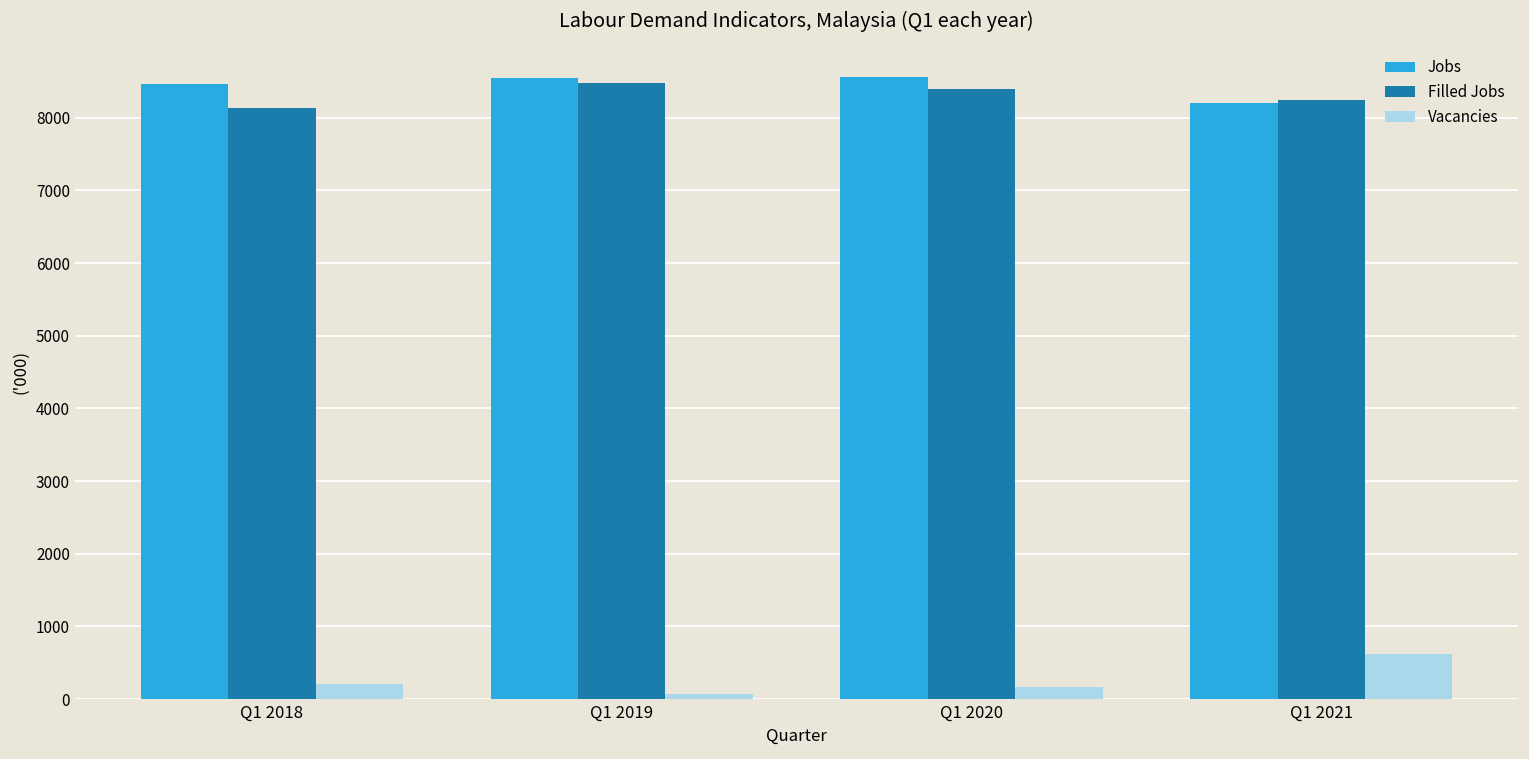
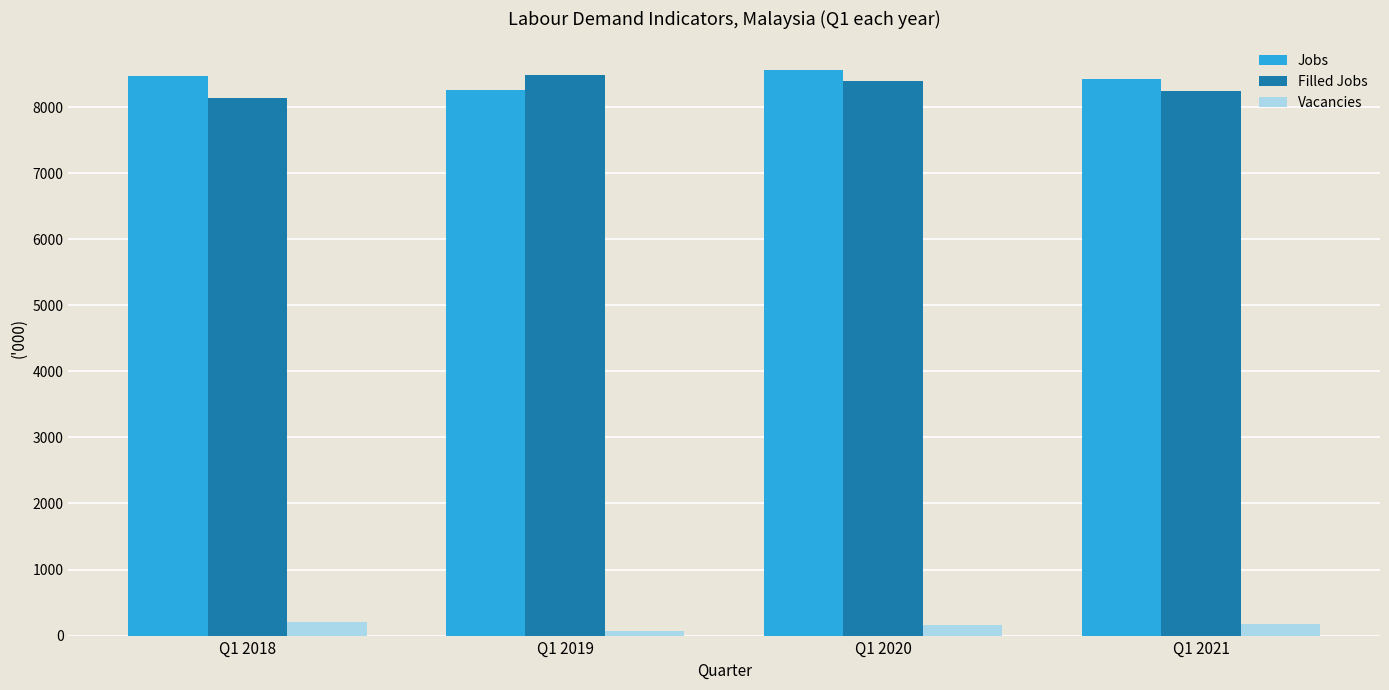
  {
    "Jobs": {
      "Q1 2018": 8500,
-     "Q1 2019": 8500,
+     "Q1 2019": 8300,
      "Q1 2020": 8600,
-     "Q1 2021": 8200
+     "Q1 2021": 8400
    },
    "Filled Jobs": {
      "Q1 2018": 8100,
      "Q1 2019": 8500,
      "Q1 2020": 8400,
      "Q1 2021": 8200
    },
    "Vacancies": {
      "Q1 2018": 200,
      "Q1 2019": 100,
      "Q1 2020": 200,
-     "Q1 2021": 600
+     "Q1 2021": 200
    }
  }
